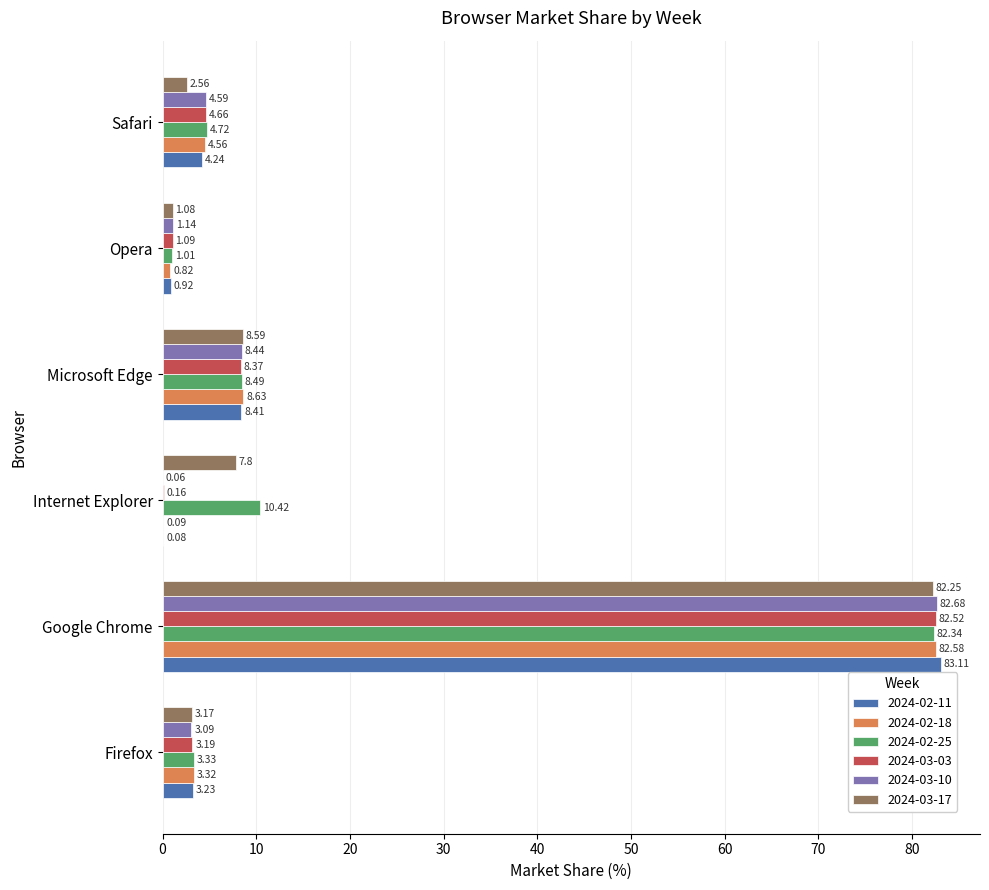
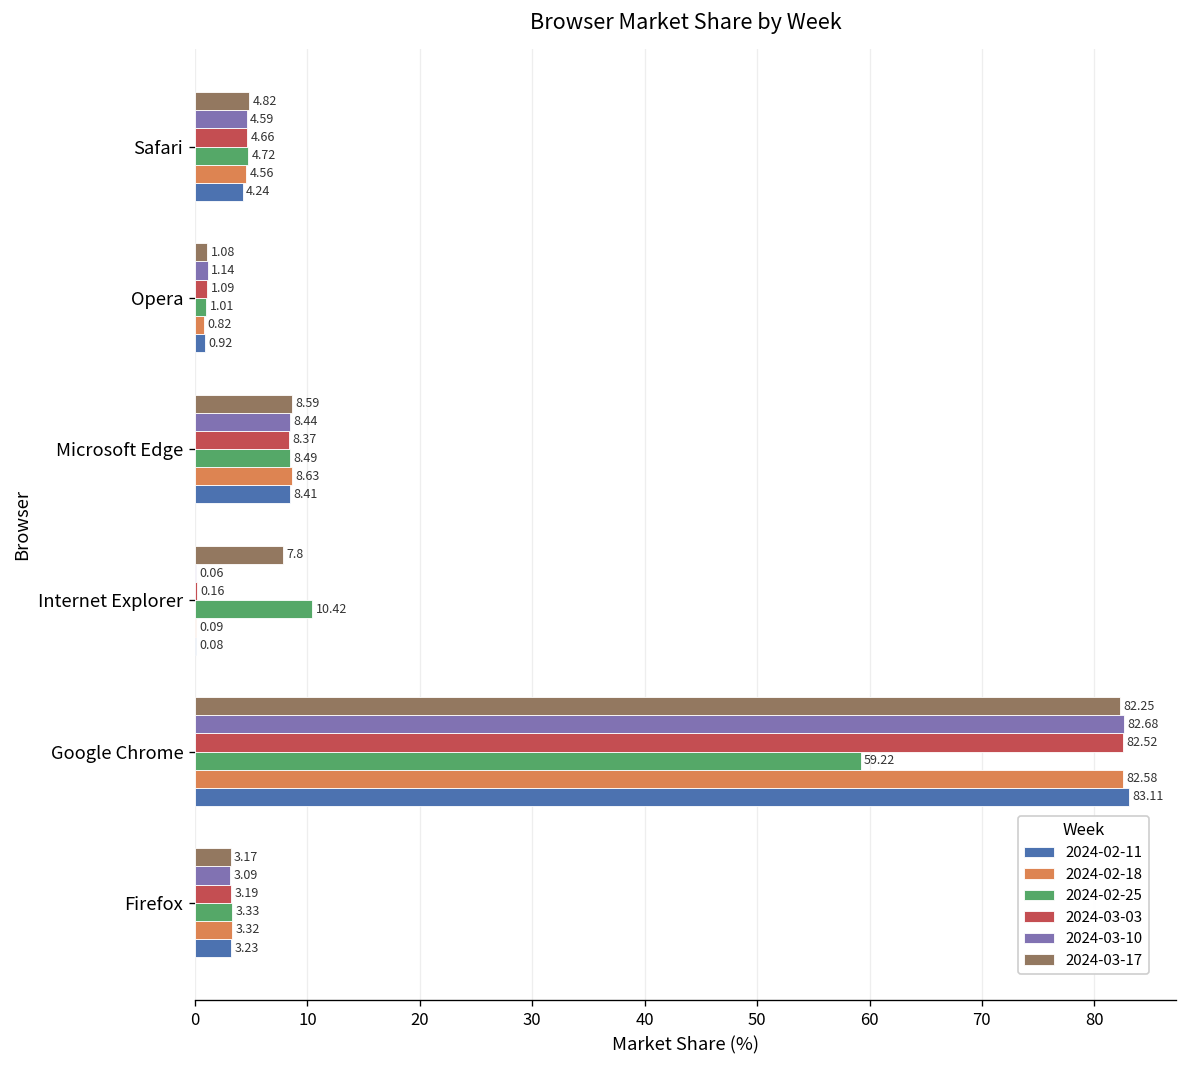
  {
    "2024-02-25": {
      "Safari": 4.72,
      "Opera": 1.01,
      "Microsoft Edge": 8.49,
      "Internet Explorer": 10.42,
-     "Google Chrome": 82.34,
+     "Google Chrome": 59.22,
      "Firefox": 3.33
    },
    "2024-03-17": {
-     "Safari": 2.56,
+     "Safari": 4.82,
      "Opera": 1.08,
      "Microsoft Edge": 8.59,
      "Internet Explorer": 7.8,
      "Google Chrome": 82.25,
      "Firefox": 3.17
    }
  }
